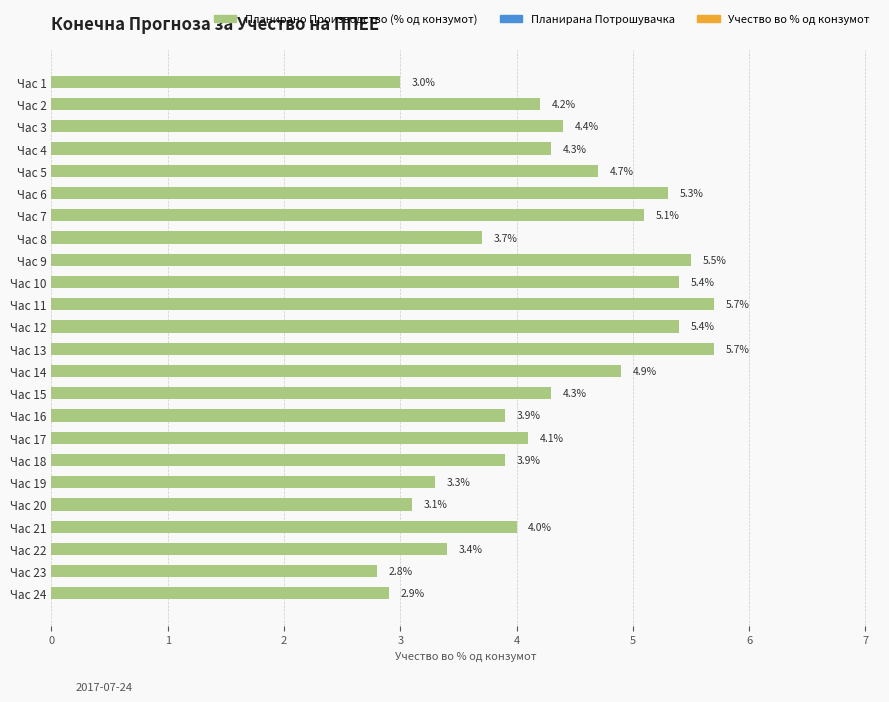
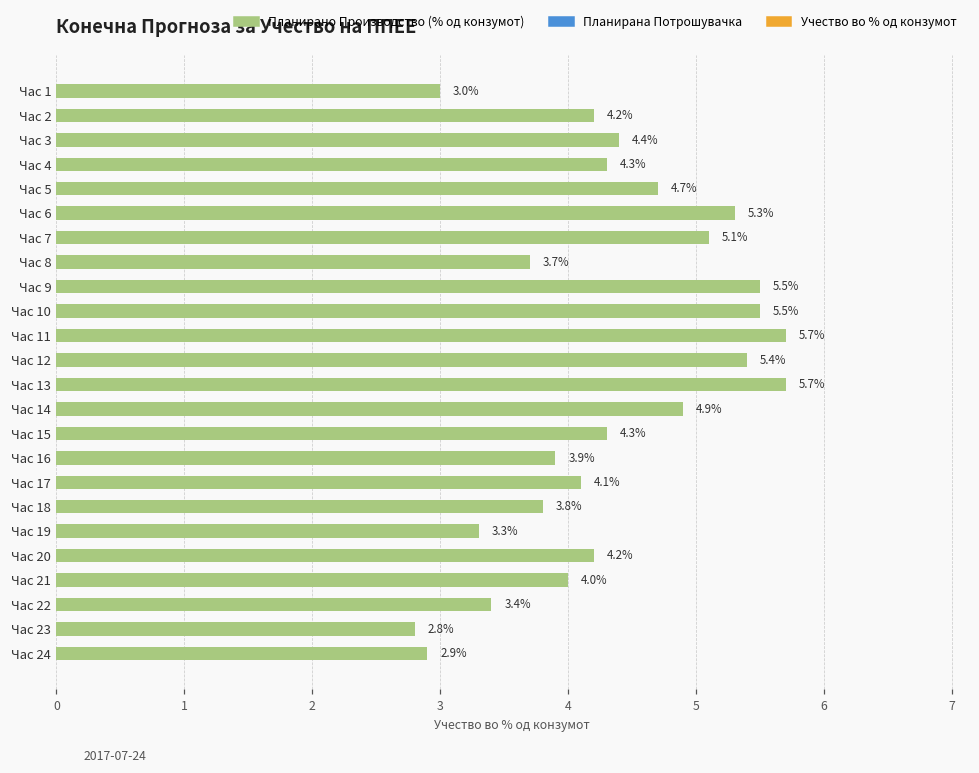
  {
    "Час 1": "3.0%",
    "Час 2": "4.2%",
    "Час 3": "4.4%",
    "Час 4": "4.3%",
    "Час 5": "4.7%",
    "Час 6": "5.3%",
    "Час 7": "5.1%",
    "Час 8": "3.7%",
    "Час 9": "5.5%",
-   "Час 10": "5.4%",
+   "Час 10": "5.5%",
    "Час 11": "5.7%",
    "Час 12": "5.4%",
    "Час 13": "5.7%",
    "Час 14": "4.9%",
    "Час 15": "4.3%",
    "Час 16": "3.9%",
    "Час 17": "4.1%",
-   "Час 18": "3.9%",
+   "Час 18": "3.8%",
    "Час 19": "3.3%",
-   "Час 20": "3.1%",
+   "Час 20": "4.2%",
    "Час 21": "4.0%",
    "Час 22": "3.4%",
    "Час 23": "2.8%",
    "Час 24": "2.9%"
  }
